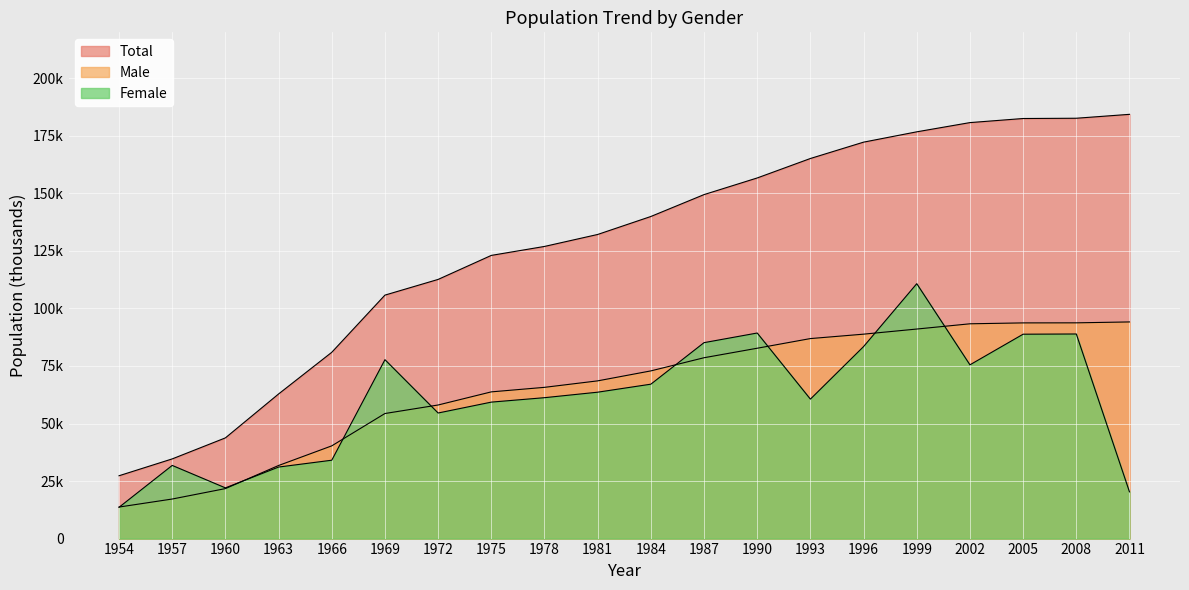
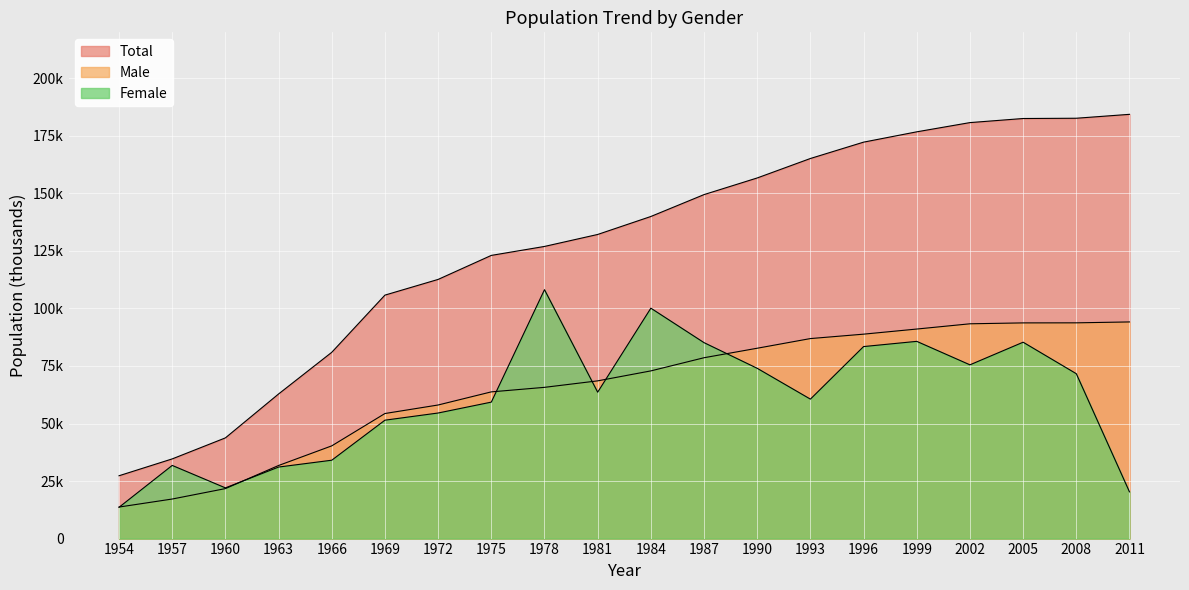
  {
    "Female": {
      "1957": 32000,
      "1966": 34000,
-     "1969": 78000,
+     "1969": 51000,
      "1972": 55000,
      "1975": 59000,
-     "1978": 61000,
+     "1978": 108000,
      "1981": 64000,
-     "1984": 67000,
+     "1984": 100000,
      "1987": 85000,
-     "1990": 89000,
+     "1990": 74000,
      "1993": 61000,
      "1996": 83000,
-     "1999": 111000,
+     "1999": 86000,
      "2002": 76000,
-     "2005": 89000,
-     "2008": 89000,
+     "2005": 85000,
+     "2008": 72000,
      "2011": 20000
    }
  }
